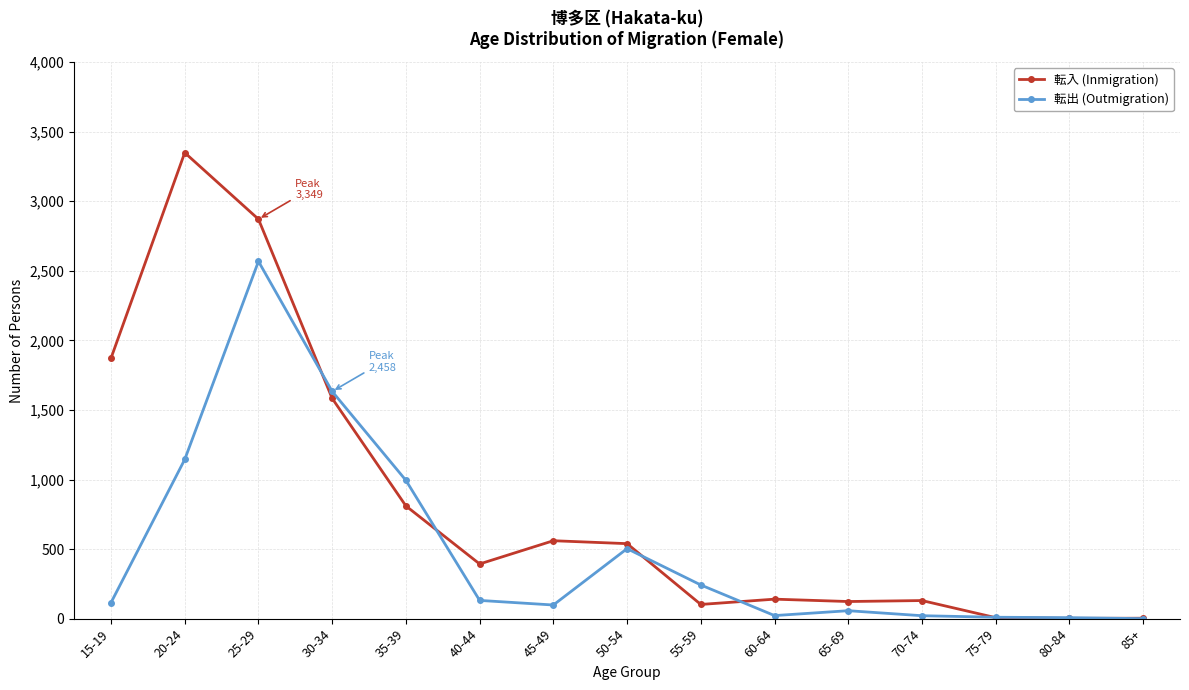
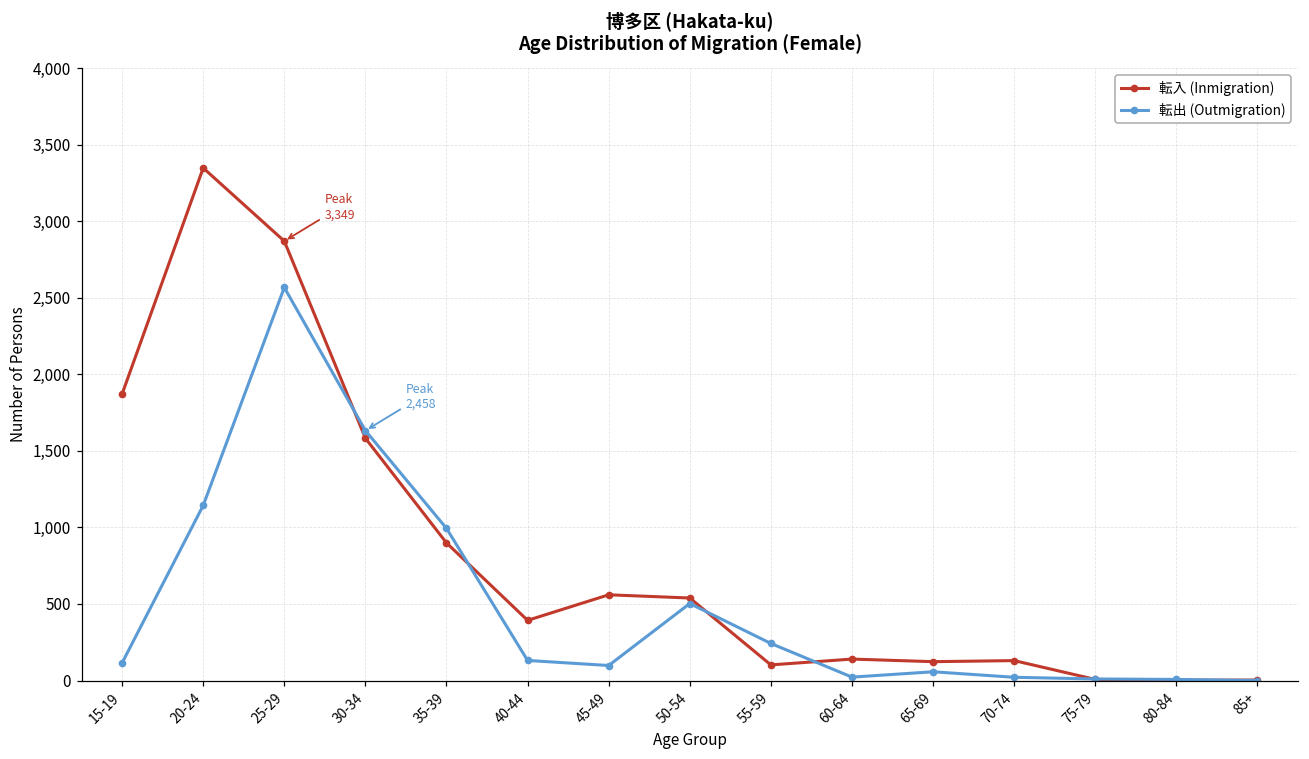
  {
    "転入 (Inmigration)": {
      "15-19": "1,870",
      "20-24": "3,350",
      "30-34": "1,580",
-     "35-39": "810",
+     "35-39": "900",
      "40-44": "390",
      "45-49": "560",
      "50-54": "540",
      "55-59": "100",
      "60-64": "140",
      "65-69": "120",
      "70-74": "130"
    },
    "転出 (Outmigration)": {
      "15-19": "120",
      "20-24": "1,140",
      "25-29": "2,570",
      "35-39": "990",
      "40-44": "130",
      "45-49": "100",
      "50-54": "500",
      "55-59": "240",
      "60-64": "20",
      "65-69": "60",
      "70-74": "20"
    }
  }
